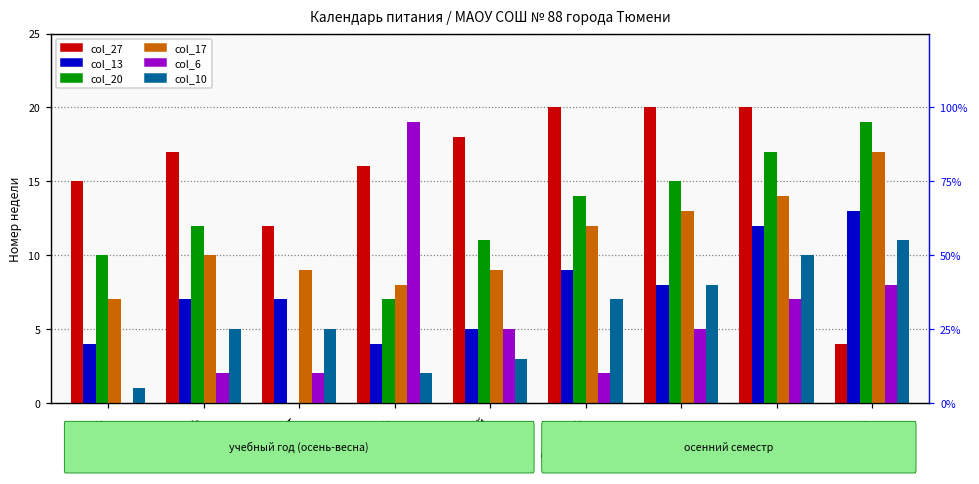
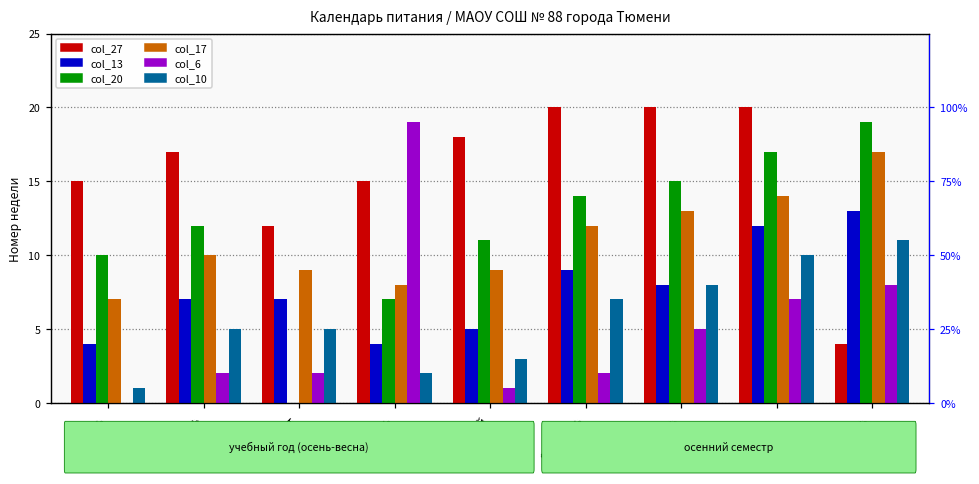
  {
    "col_27": {
      "январь": 15,
      "февраль": 17,
      "март": 12,
-     "апрель": 16,
+     "апрель": 15,
      "май": 18,
      "сентябрь": 20,
      "октябрь": 20,
      "ноябрь": 20,
      "декабрь": 4
    },
    "col_13": {
      "январь": 4,
      "февраль": 7,
      "март": 7,
      "апрель": 4,
      "май": 5,
      "сентябрь": 9,
      "октябрь": 8,
      "ноябрь": 12,
      "декабрь": 13
    },
    "col_20": {
      "январь": 10,
      "февраль": 12,
      "март": 0,
      "апрель": 7,
      "май": 11,
      "сентябрь": 14,
      "октябрь": 15,
      "ноябрь": 17,
      "декабрь": 19
    },
    "col_17": {
      "январь": 7,
      "февраль": 10,
      "март": 9,
      "апрель": 8,
      "май": 9,
      "сентябрь": 12,
      "октябрь": 13,
      "ноябрь": 14,
      "декабрь": 17
    },
    "col_6": {
      "январь": 0,
      "февраль": 2,
      "март": 2,
      "апрель": 19,
-     "май": 5,
+     "май": 1,
      "сентябрь": 2,
      "октябрь": 5,
      "ноябрь": 7,
      "декабрь": 8
    },
    "col_10": {
      "январь": 1,
      "февраль": 5,
      "март": 5,
      "апрель": 2,
      "май": 3,
      "сентябрь": 7,
      "октябрь": 8,
      "ноябрь": 10,
      "декабрь": 11
    }
  }
